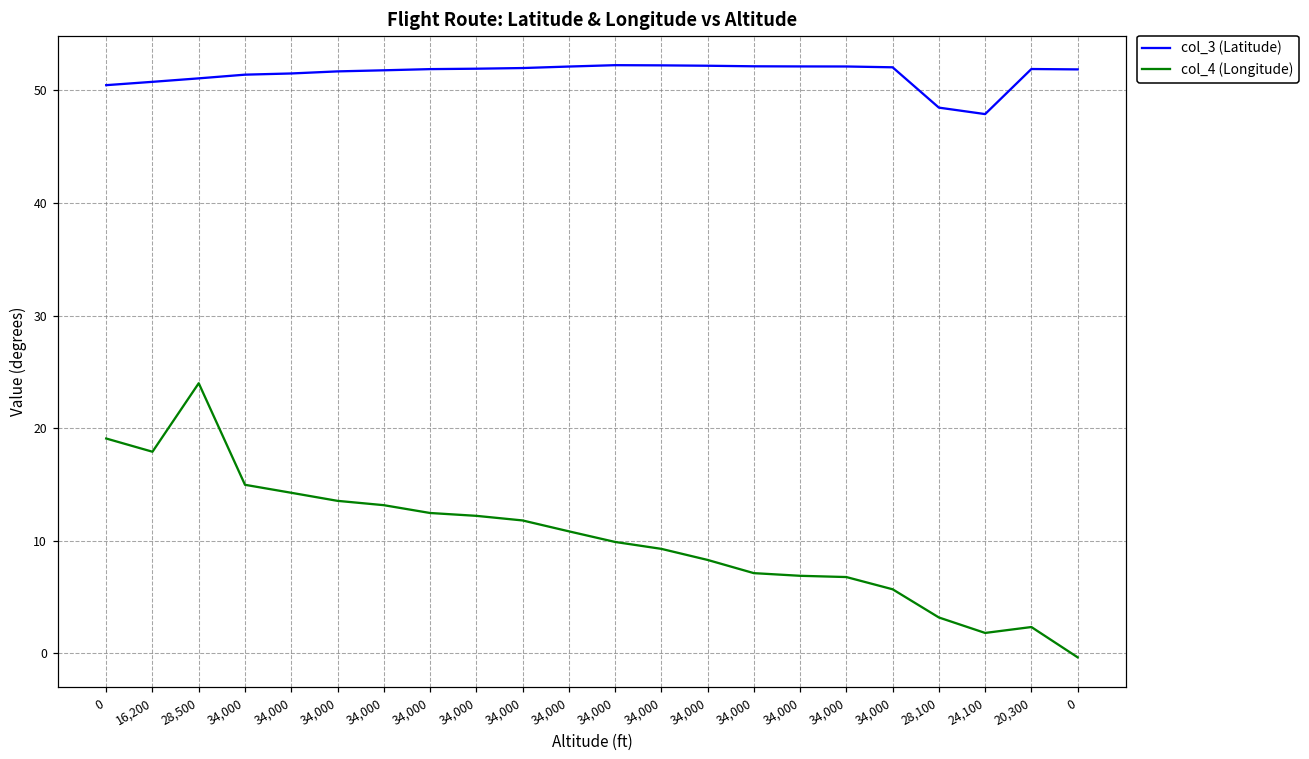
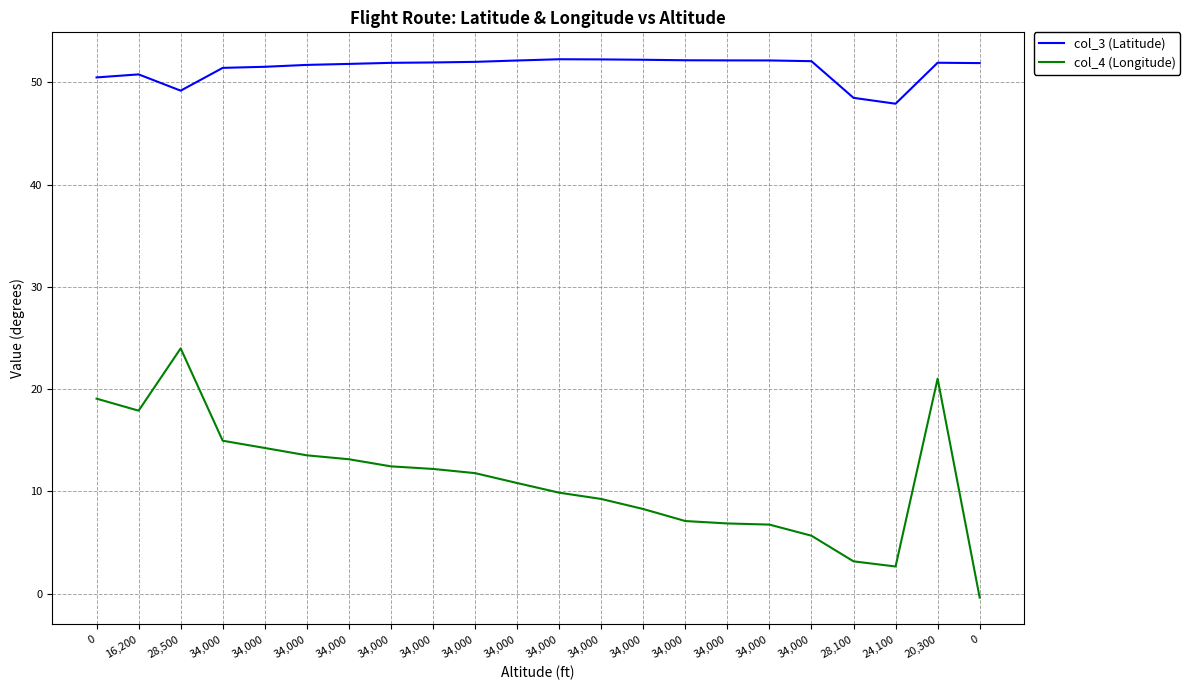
  {
    "col_3 (Latitude)": {
      "16,200": 50.8,
-     "28,500": 51.1,
+     "28,500": 49.2,
      "28,100": 48.5,
      "24,100": 47.9,
      "20,300": 51.9
    },
    "col_4 (Longitude)": {
      "16,200": 17.9,
      "28,500": 24.0,
      "28,100": 3.2,
-     "24,100": 1.8,
-     "20,300": 2.3
+     "24,100": 2.7,
+     "20,300": 21.0
    }
  }
